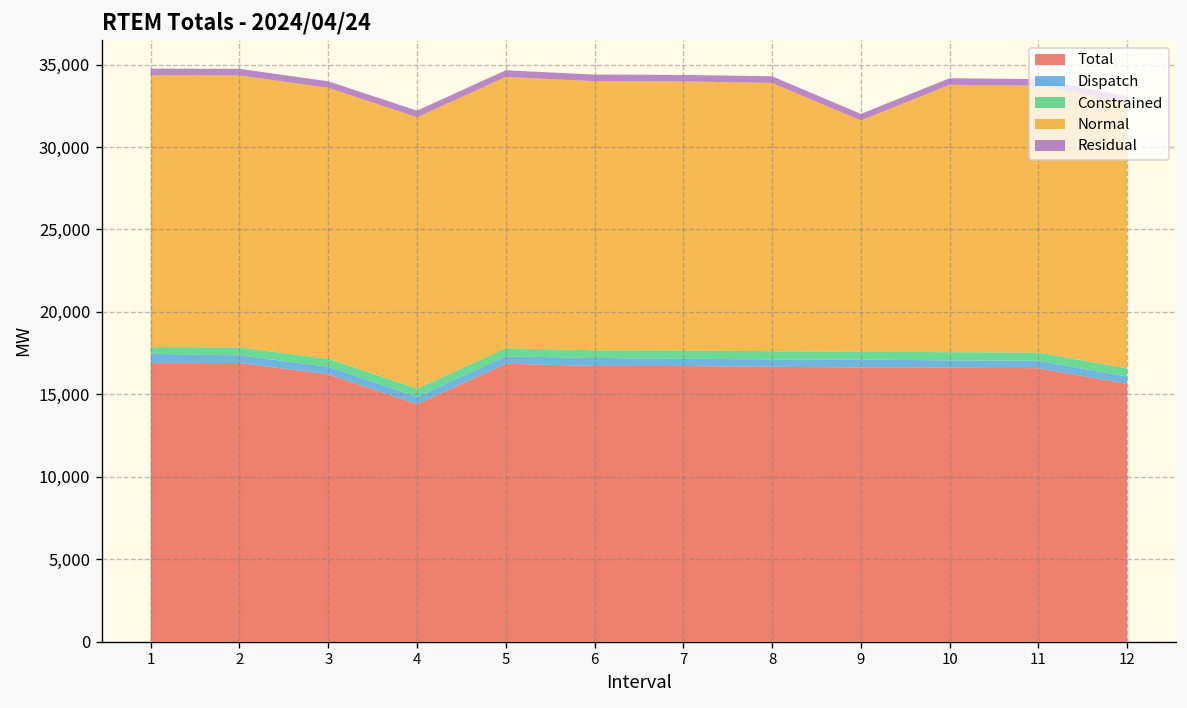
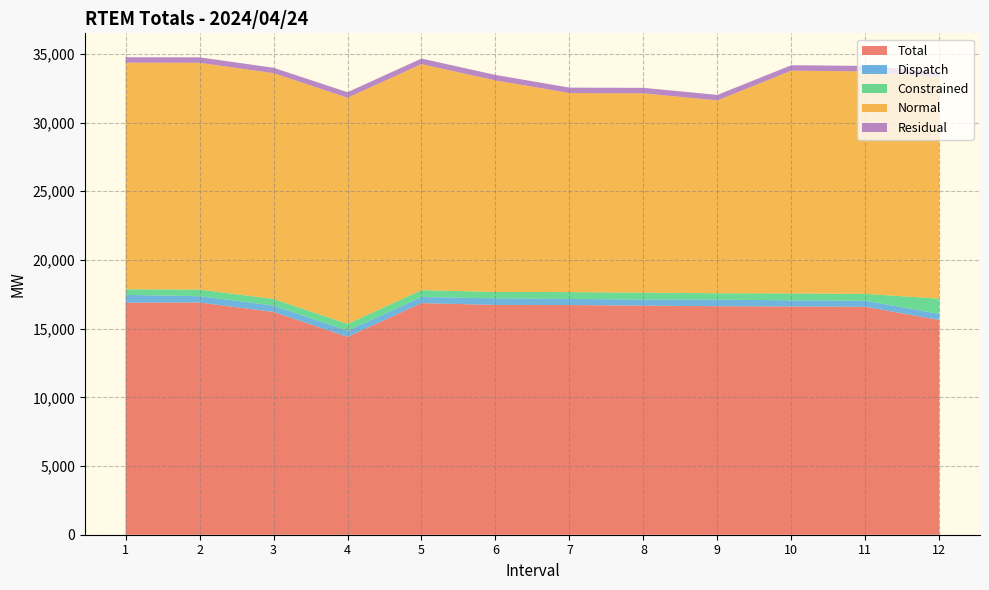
  {
    "Total": {
      "1": "16,900",
      "2": "16,900",
      "3": "16,200",
      "4": "14,400",
      "5": "16,900",
      "6": "16,700",
      "7": "16,700",
      "8": "16,700",
      "9": "16,600",
      "10": "16,600",
      "11": "16,600",
      "12": "15,600"
    },
    "Dispatch": {
      "1": "600",
      "2": "500",
      "3": "500",
      "4": "400",
      "5": "400",
      "6": "500",
      "7": "400",
      "8": "400",
      "9": "500",
      "10": "400",
      "11": "400",
      "12": "400"
    },
    "Constrained": {
      "1": "400",
      "2": "500",
      "3": "500",
      "4": "500",
      "5": "500",
      "6": "500",
      "7": "500",
      "8": "500",
      "9": "500",
      "10": "500",
      "11": "500",
-     "12": "500"
+     "12": "1,100"
    },
    "Normal": {
      "1": "16,500",
      "2": "16,500",
      "3": "16,400",
      "4": "16,500",
      "5": "16,400",
-     "6": "16,300",
-     "7": "16,300",
-     "8": "16,300",
+     "6": "15,400",
+     "7": "14,500",
+     "8": "14,500",
      "9": "14,000",
      "10": "16,200"
    },
    "Residual": {
      "1": "400",
      "2": "400",
      "3": "400",
      "4": "400",
      "5": "400",
      "6": "400",
      "7": "400",
      "8": "400",
      "9": "400",
      "10": "400"
    }
  }
